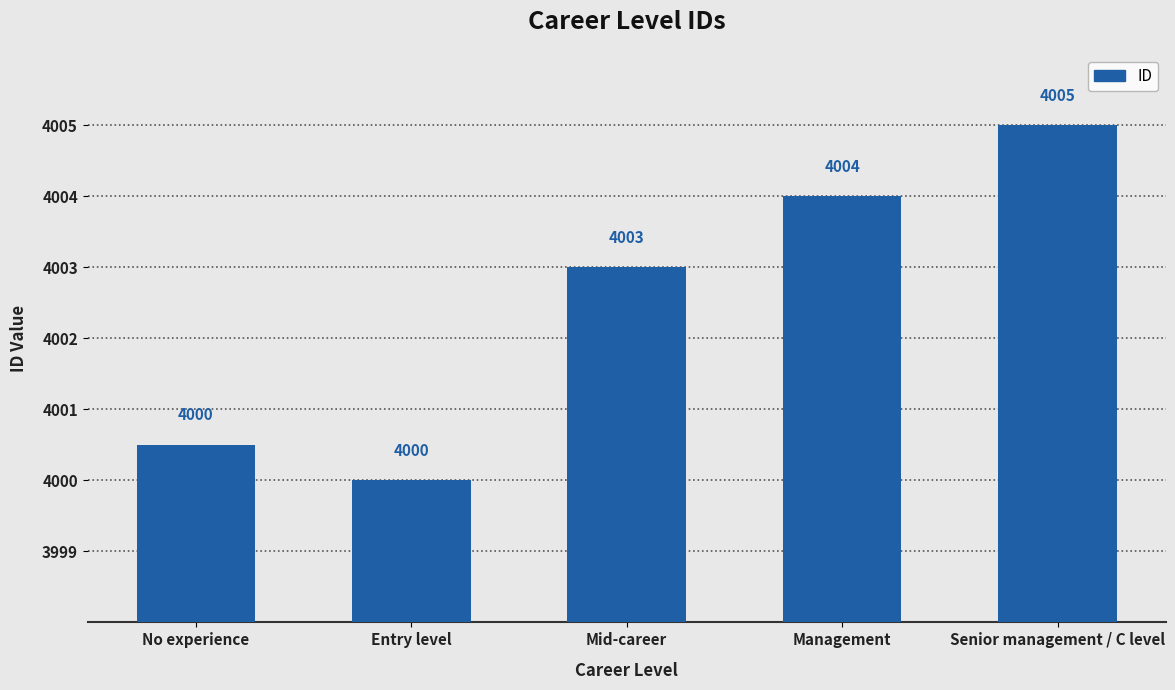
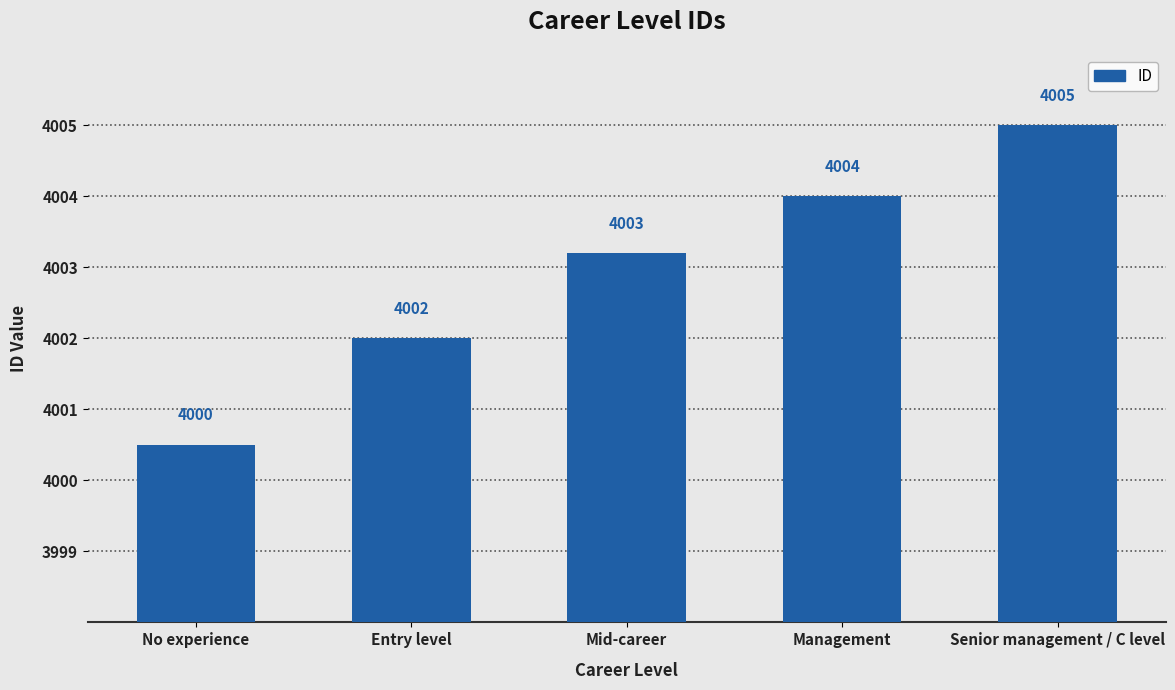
  {
    "No experience": 4000,
-   "Entry level": 4000,
-   "Mid-career": 4003.0,
+   "Entry level": 4002,
+   "Mid-career": 4003.2,
    "Management": 4004,
    "Senior management / C level": 4005
  }
